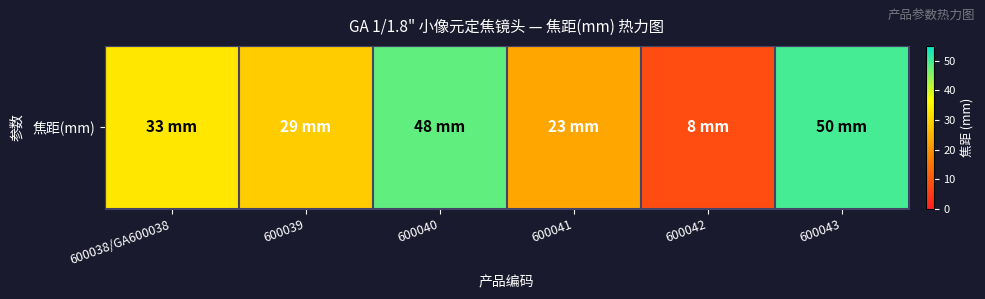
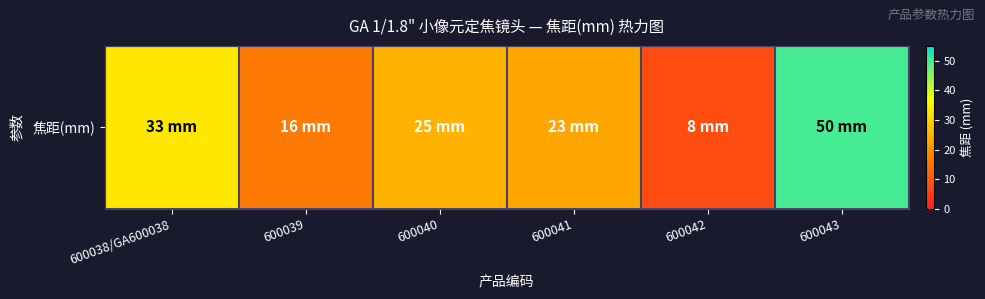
  {
    "焦距(mm)": {
      "600038/GA600038": 33,
-     "600039": 29,
-     "600040": 48,
+     "600039": 16,
+     "600040": 25,
      "600041": 23,
      "600042": 8,
      "600043": 50
    }
  }
